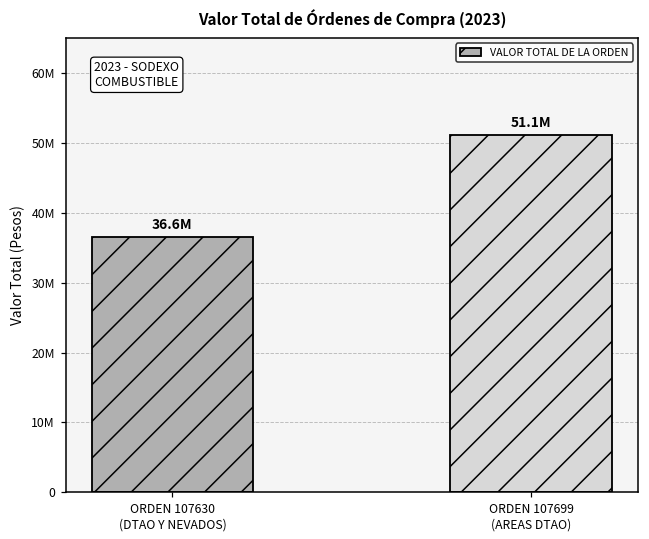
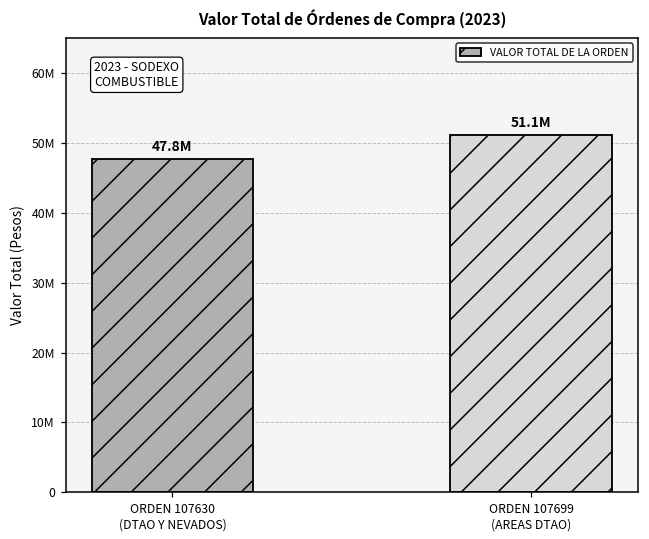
  {
-   "ORDEN 107630 (DTAO Y NEVADOS)": "36.6M",
+   "ORDEN 107630 (DTAO Y NEVADOS)": "47.8M",
    "ORDEN 107699 (AREAS DTAO)": "51.1M"
  }
